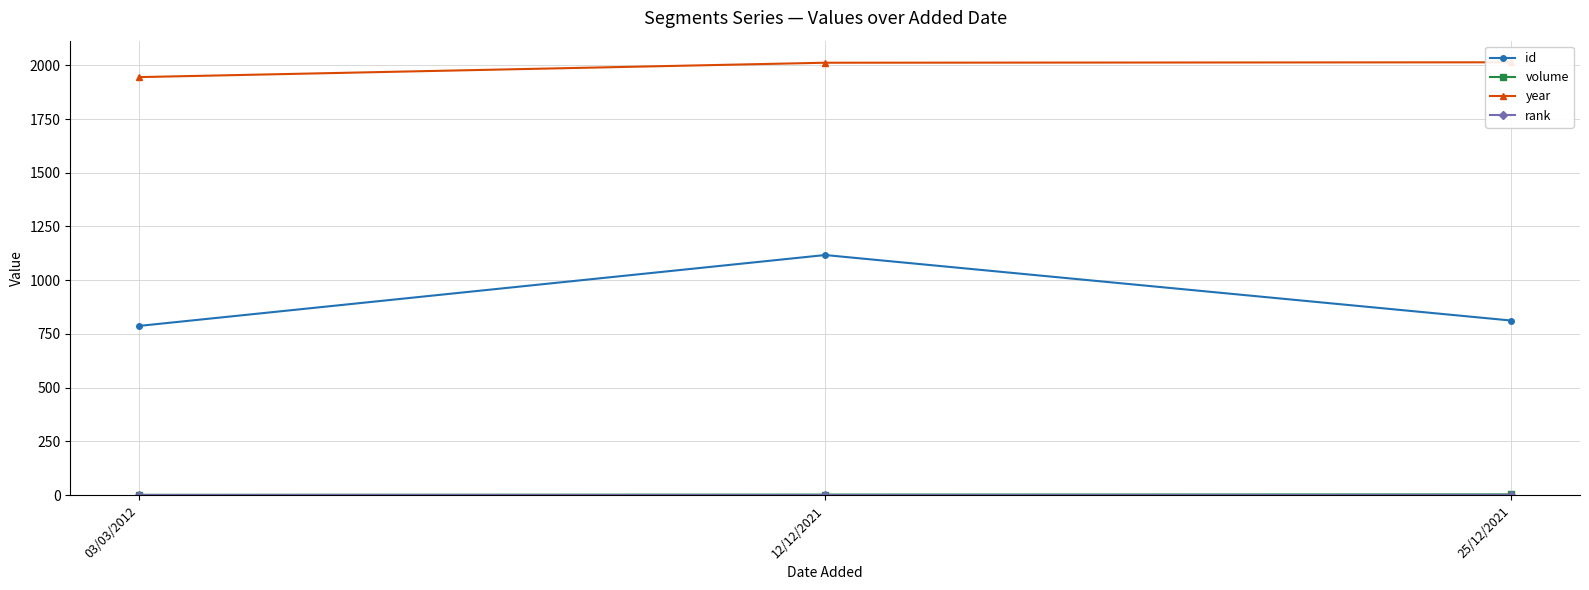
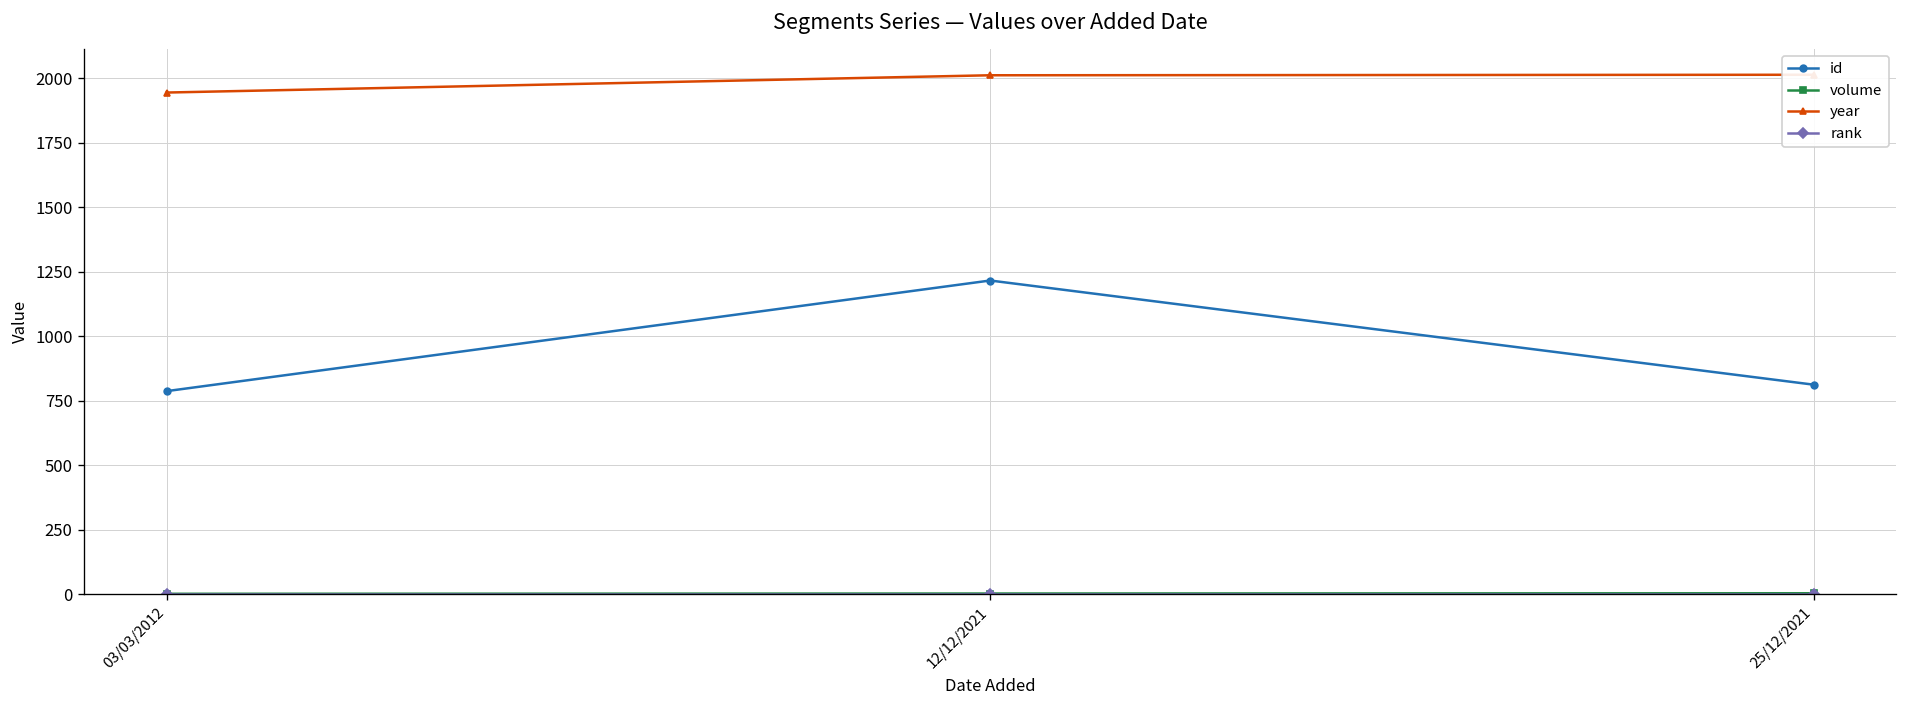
  {
    "id": {
      "03/03/2012": 790,
-     "12/12/2021": 1120,
+     "12/12/2021": 1220,
      "25/12/2021": 810
    },
    "year": {
      "03/03/2012": 1950,
      "12/12/2021": 2010
    }
  }
